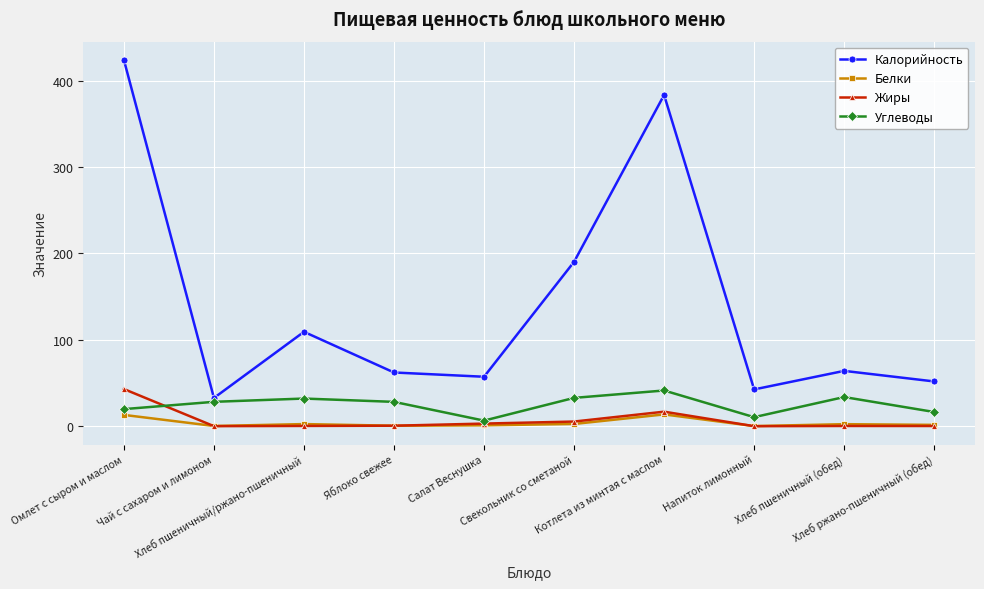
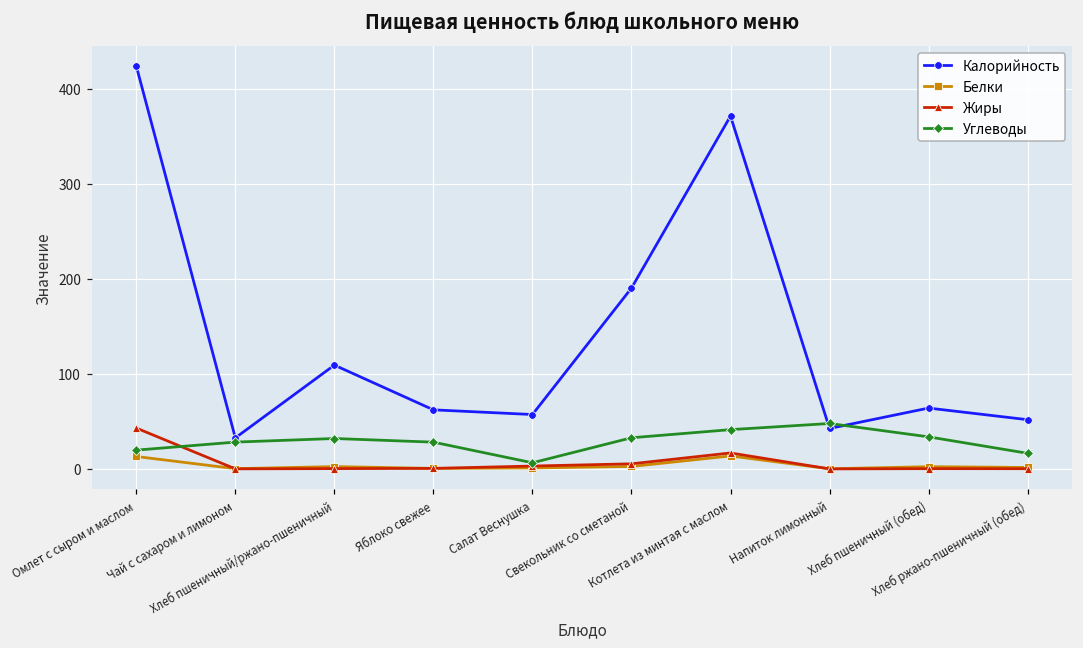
  {
    "Калорийность": {
      "Омлет с сыром и маслом": 420,
      "Чай с сахаром и лимоном": 30,
      "Хлеб пшеничный/ржано-пшеничный": 110,
      "Яблоко свежее": 60,
      "Салат Веснушка": 60,
      "Свекольник со сметаной": 190,
-     "Котлета из минтая с маслом": 380,
+     "Котлета из минтая с маслом": 370,
      "Напиток лимонный": 40,
      "Хлеб пшеничный (обед)": 60,
      "Хлеб ржано-пшеничный (обед)": 50
    },
    "Белки": {
      "Омлет с сыром и маслом": 10,
      "Котлета из минтая с маслом": 10
    },
    "Жиры": {
      "Омлет с сыром и маслом": 40,
      "Котлета из минтая с маслом": 20
    },
    "Углеводы": {
      "Омлет с сыром и маслом": 20,
      "Чай с сахаром и лимоном": 30,
      "Хлеб пшеничный/ржано-пшеничный": 30,
      "Яблоко свежее": 30,
      "Салат Веснушка": 10,
      "Свекольник со сметаной": 30,
      "Котлета из минтая с маслом": 40,
-     "Напиток лимонный": 10,
+     "Напиток лимонный": 50,
      "Хлеб пшеничный (обед)": 30,
      "Хлеб ржано-пшеничный (обед)": 20
    }
  }
